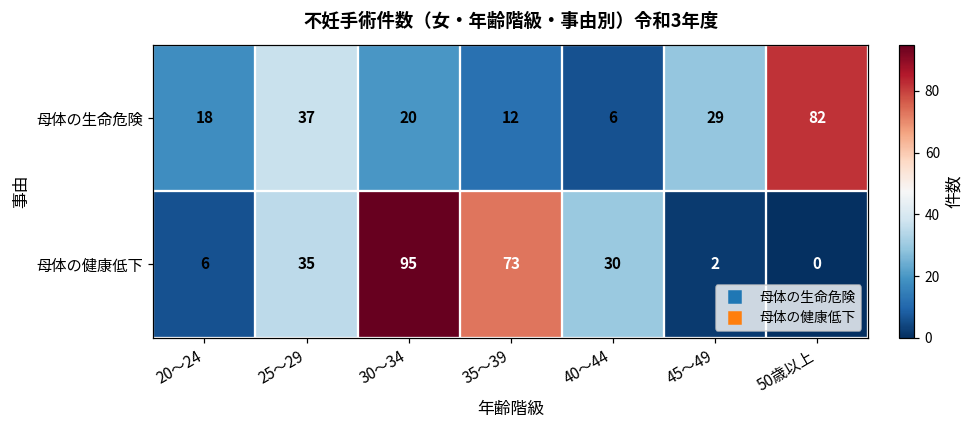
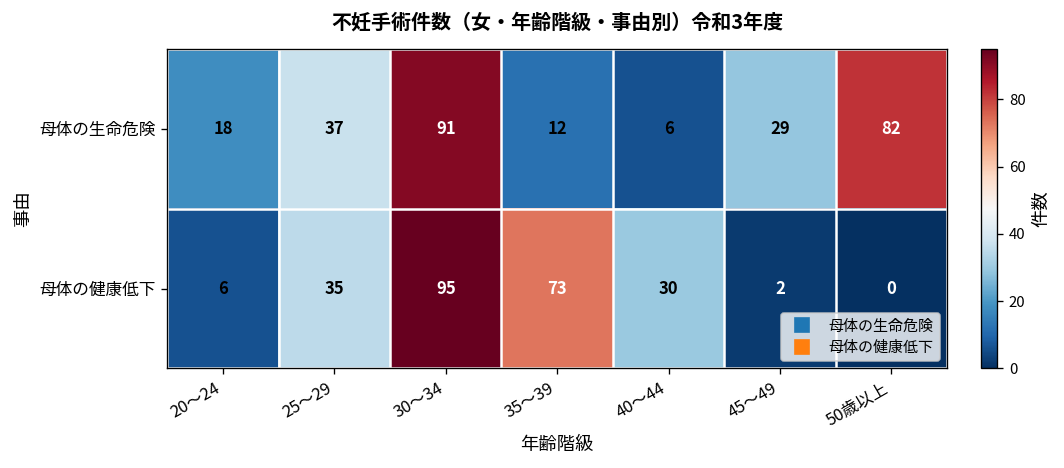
  {
    "母体の生命危険": {
      "20～24": 18,
      "25～29": 37,
-     "30～34": 20,
+     "30～34": 91,
      "35～39": 12,
      "40～44": 6,
      "45～49": 29,
      "50歳以上": 82
    },
    "母体の健康低下": {
      "20～24": 6,
      "25～29": 35,
      "30～34": 95,
      "35～39": 73,
      "40～44": 30,
      "45～49": 2,
      "50歳以上": 0
    }
  }
